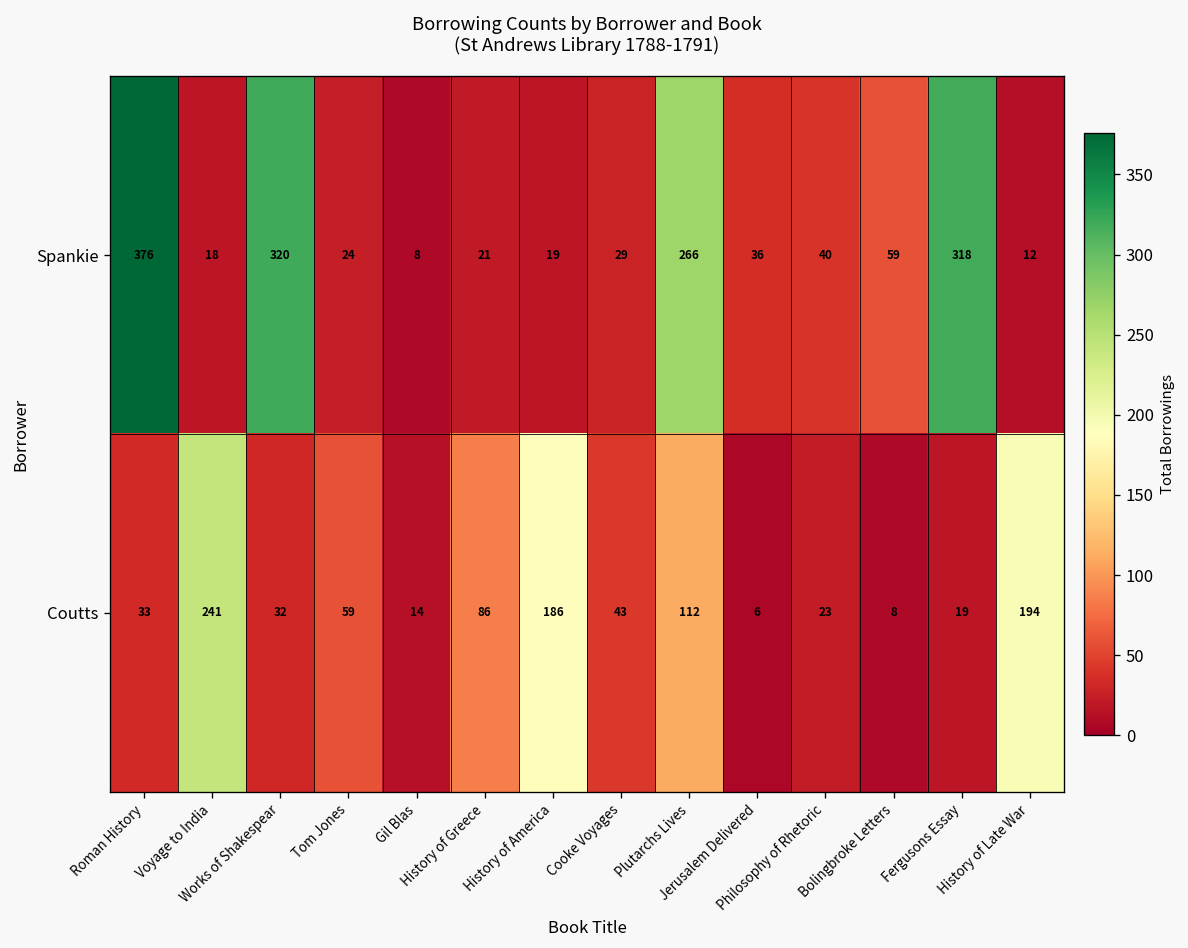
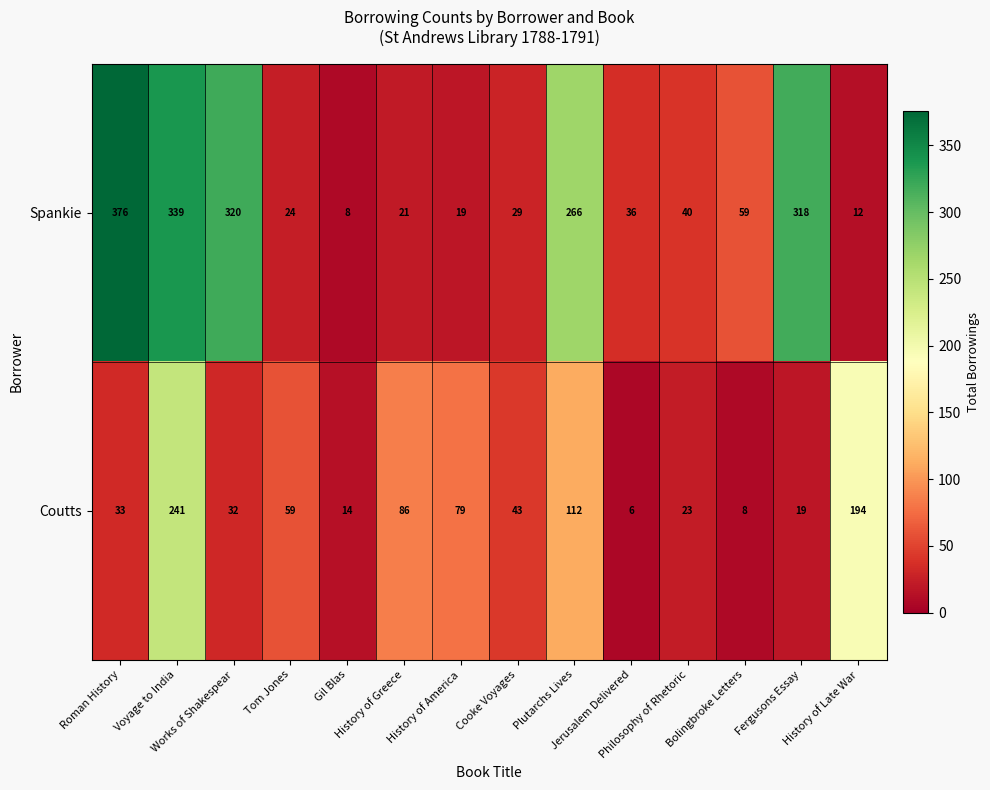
  {
    "Spankie": {
      "Roman History": 376,
-     "Voyage to India": 18,
+     "Voyage to India": 339,
      "Works of Shakespear": 320,
      "Tom Jones": 24,
      "Gil Blas": 8,
      "History of Greece": 21,
      "History of America": 19,
      "Cooke Voyages": 29,
      "Plutarchs Lives": 266,
      "Jerusalem Delivered": 36,
      "Philosophy of Rhetoric": 40,
      "Bolingbroke Letters": 59,
      "Fergusons Essay": 318,
      "History of Late War": 12
    },
    "Coutts": {
      "Roman History": 33,
      "Voyage to India": 241,
      "Works of Shakespear": 32,
      "Tom Jones": 59,
      "Gil Blas": 14,
      "History of Greece": 86,
-     "History of America": 186,
+     "History of America": 79,
      "Cooke Voyages": 43,
      "Plutarchs Lives": 112,
      "Jerusalem Delivered": 6,
      "Philosophy of Rhetoric": 23,
      "Bolingbroke Letters": 8,
      "Fergusons Essay": 19,
      "History of Late War": 194
    }
  }
